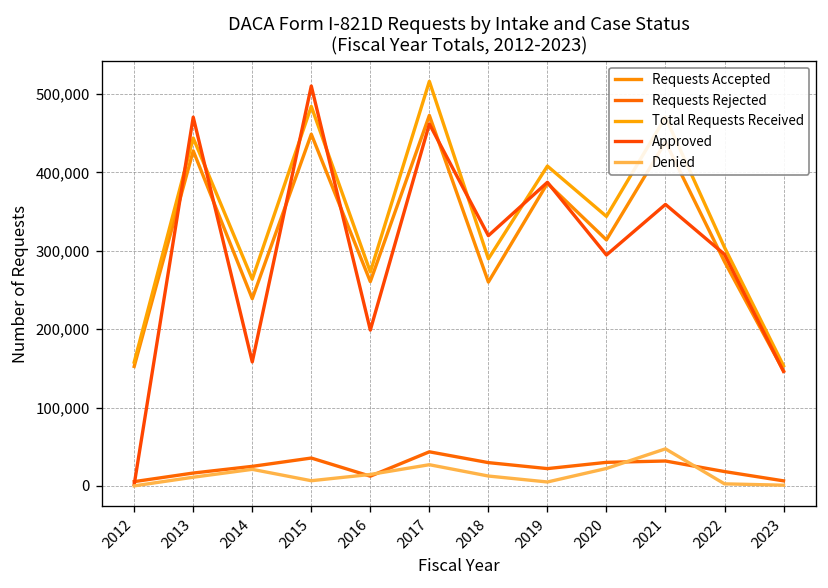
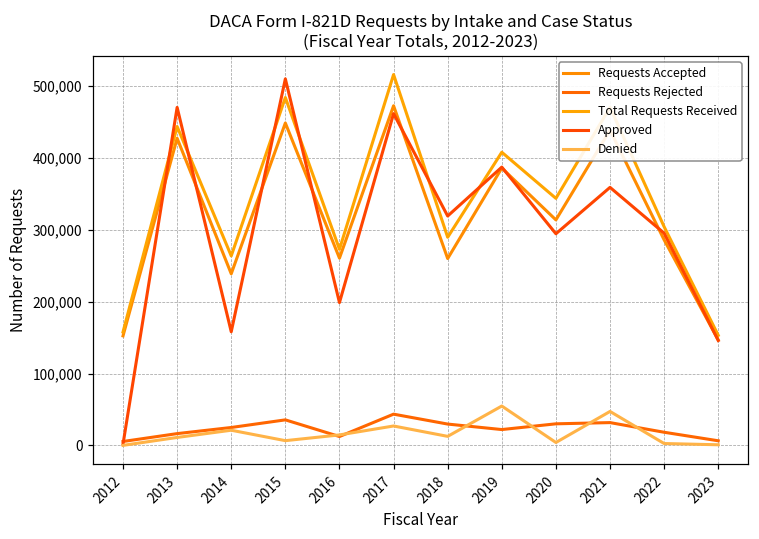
  {
    "Denied": {
      "2013": "10,000",
      "2015": "10,000",
      "2017": "30,000",
      "2018": "10,000",
-     "2019": "0",
-     "2020": "20,000",
+     "2019": "50,000",
+     "2020": "0",
      "2021": "50,000",
      "2022": "0",
      "2023": "0"
    }
  }
